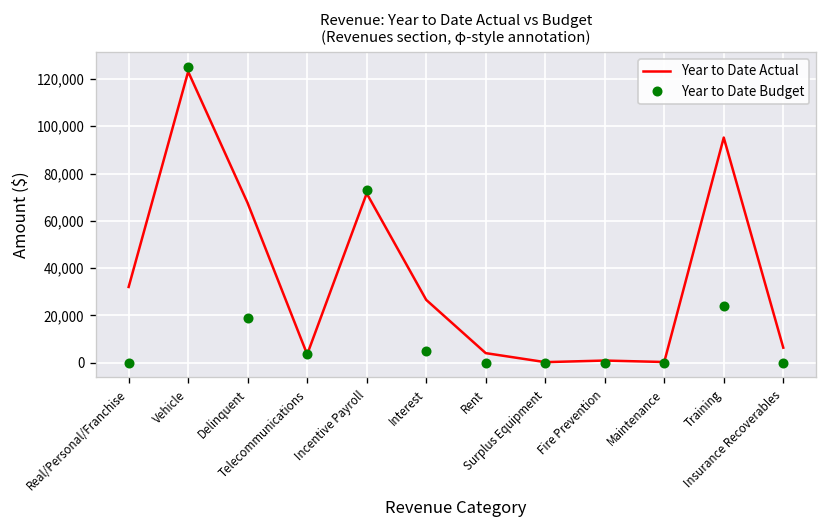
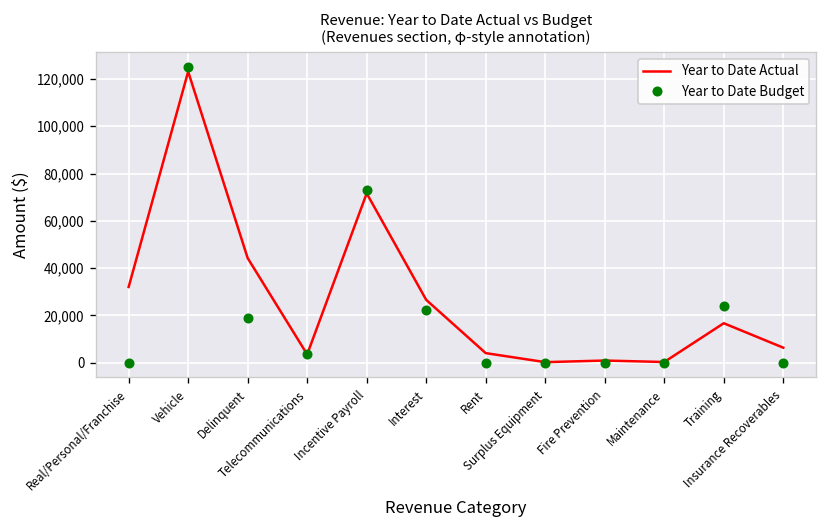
  {
    "Year to Date Actual": {
      "Real/Personal/Franchise": "32,000",
      "Vehicle": "123,000",
-     "Delinquent": "67,000",
+     "Delinquent": "44,000",
      "Incentive Payroll": "72,000",
      "Interest": "27,000",
      "Rent": "4,000",
-     "Training": "95,000",
+     "Training": "17,000",
      "Insurance Recoverables": "6,000"
    },
    "Year to Date Budget": {
      "Real/Personal/Franchise": "0",
      "Vehicle": "125,000",
      "Delinquent": "19,000",
      "Incentive Payroll": "73,000",
-     "Interest": "5,000",
+     "Interest": "22,000",
      "Rent": "0",
      "Training": "24,000",
      "Insurance Recoverables": "0"
    }
  }
